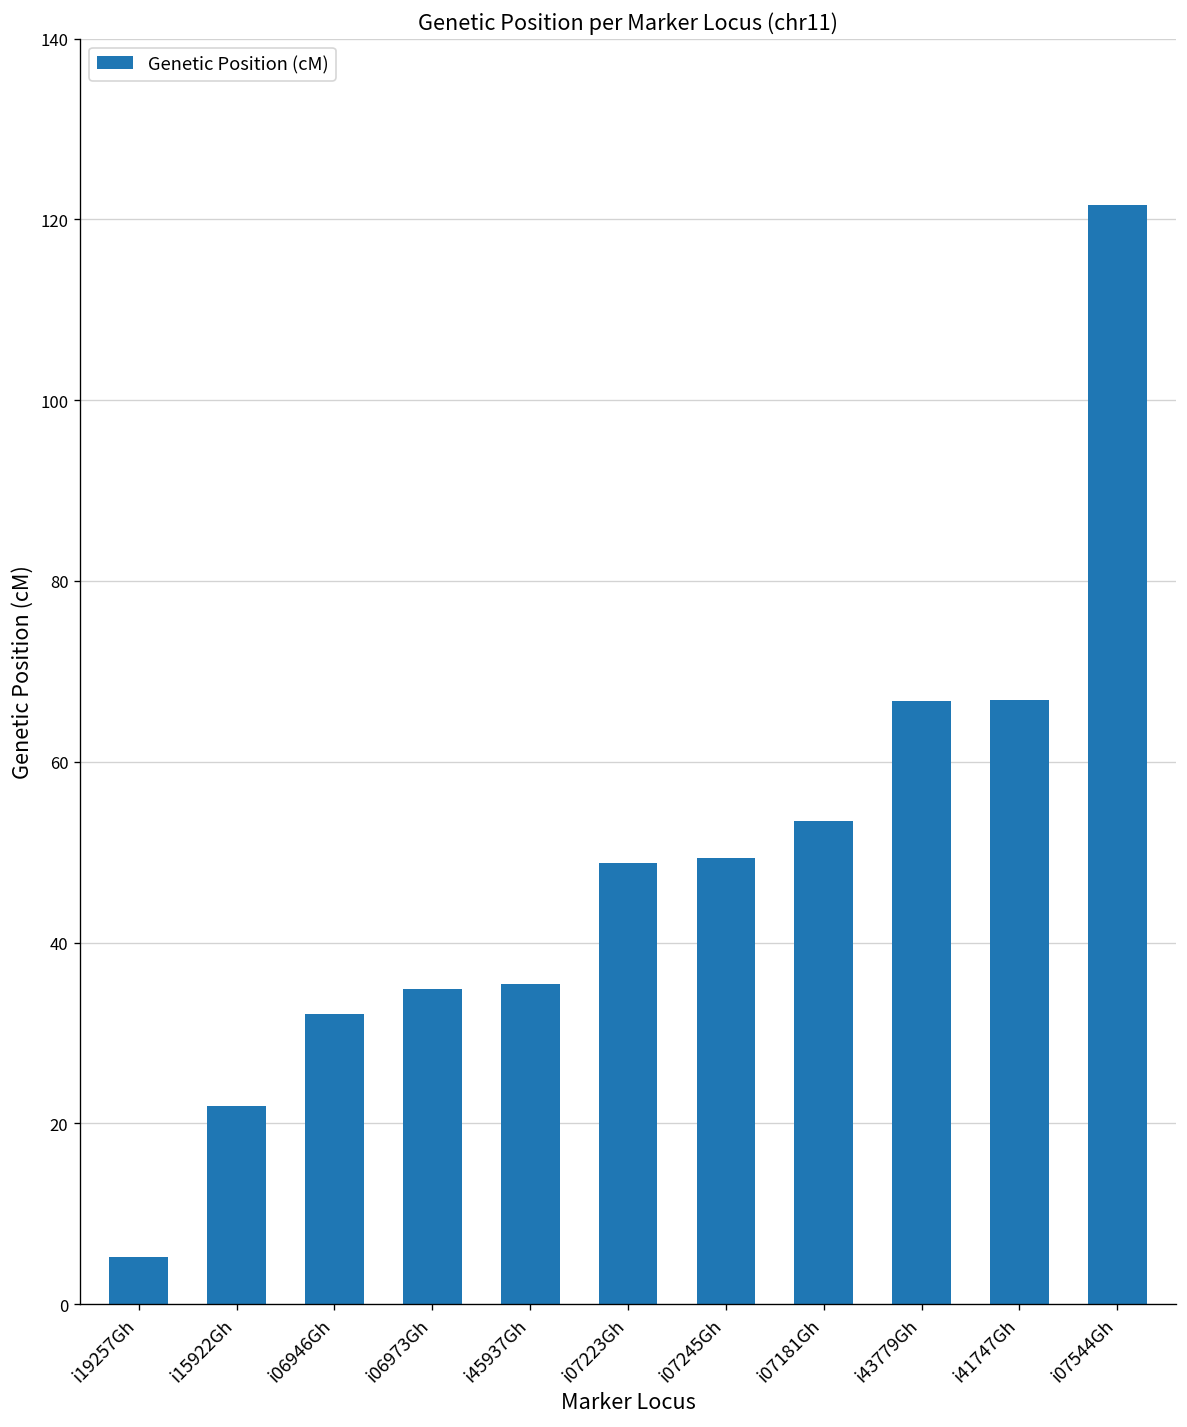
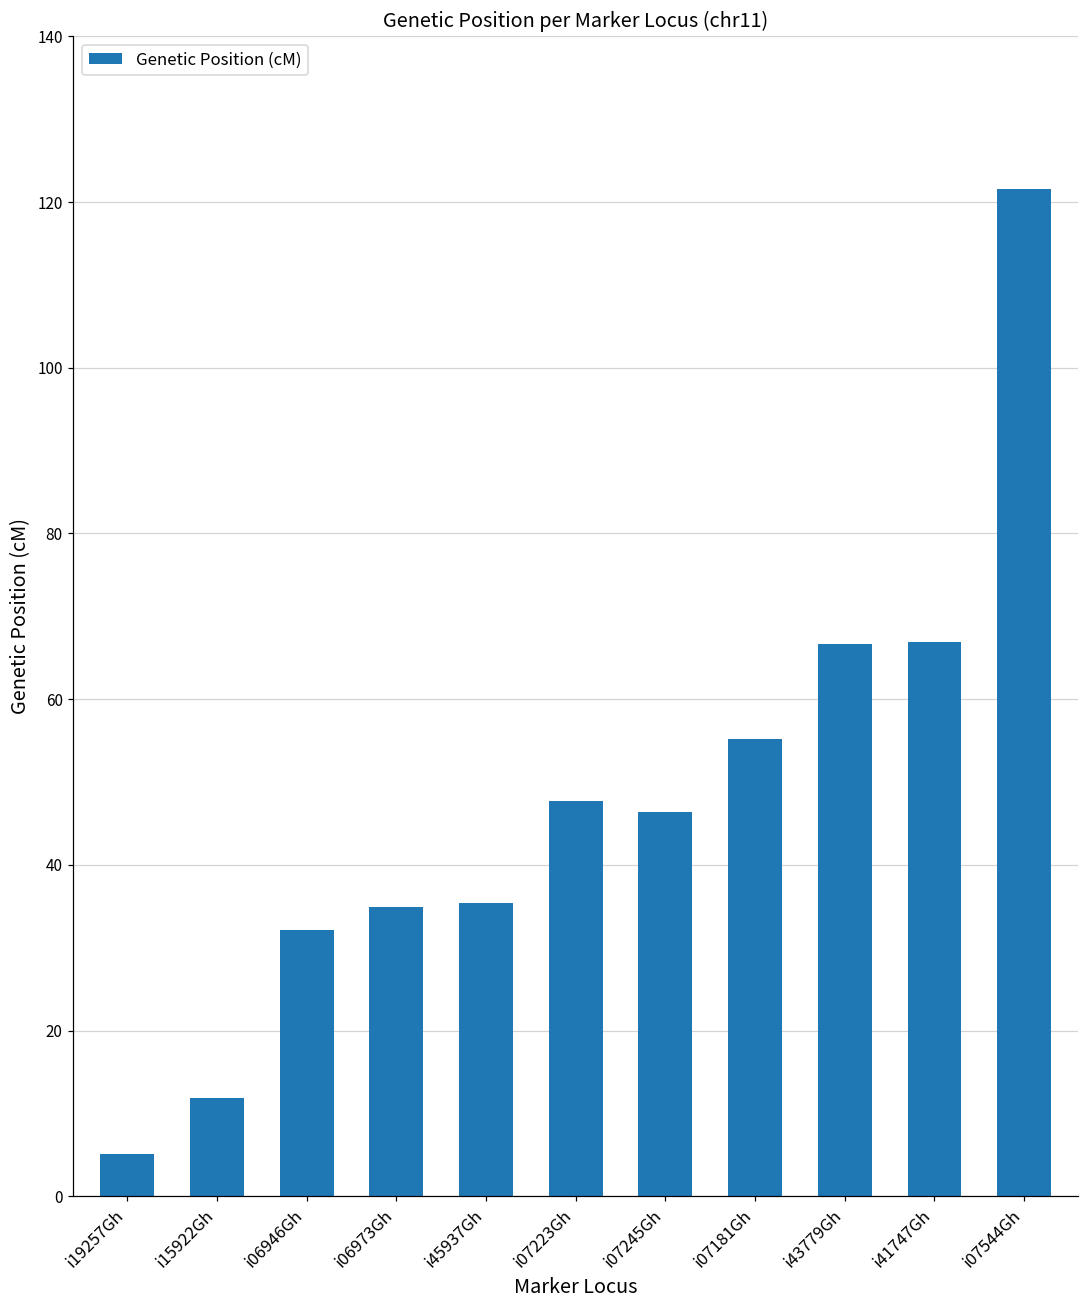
  {
    "i19257Gh": 5,
-   "i15922Gh": 22,
+   "i15922Gh": 12,
    "i06946Gh": 32,
    "i06973Gh": 35,
    "i45937Gh": 35,
-   "i07223Gh": 49,
-   "i07245Gh": 49,
-   "i07181Gh": 53,
+   "i07223Gh": 48,
+   "i07245Gh": 46,
+   "i07181Gh": 55,
    "i43779Gh": 67,
    "i41747Gh": 67,
    "i07544Gh": 122
  }
